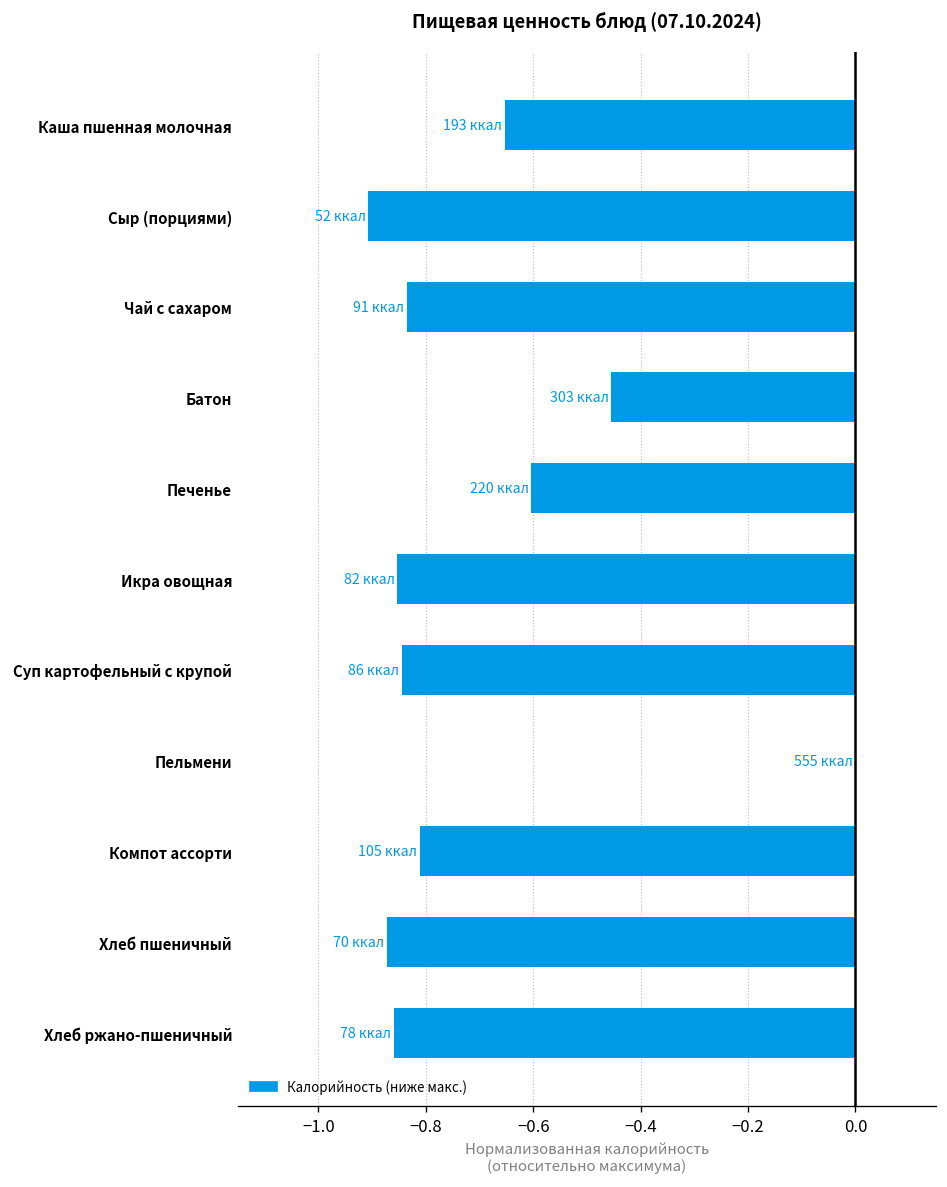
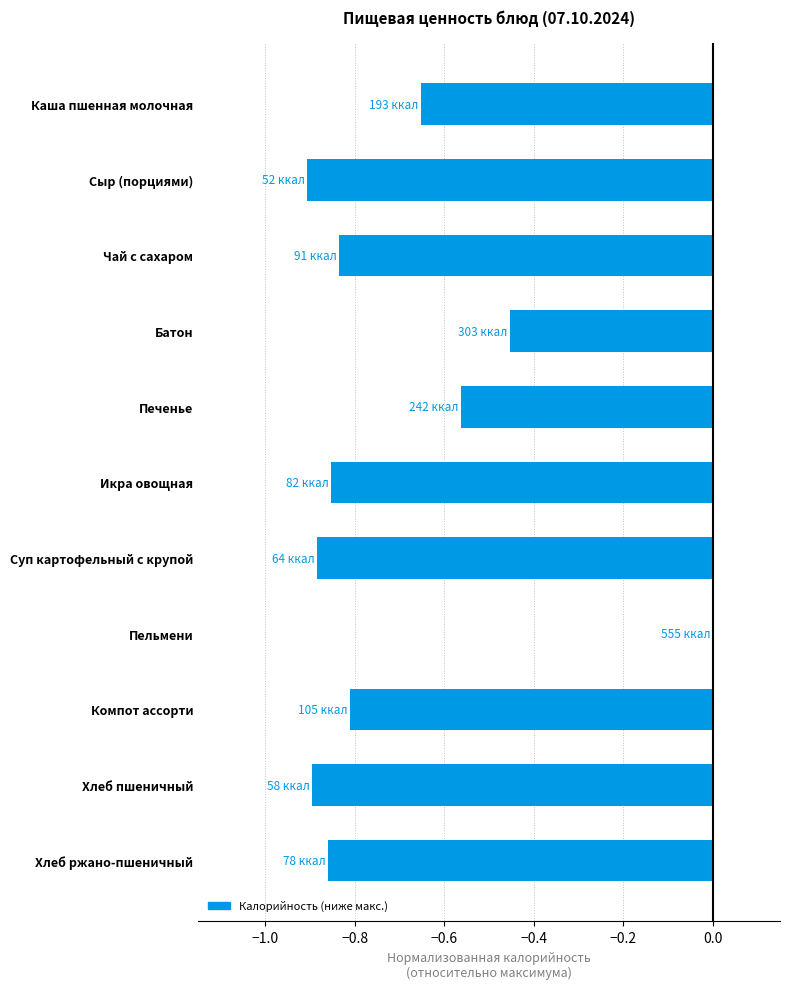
  {
-   "Печенье": 220,
-   "Суп картофельный с крупой": 86,
-   "Хлеб пшеничный": 70
+   "Печенье": 242,
+   "Суп картофельный с крупой": 64,
+   "Хлеб пшеничный": 58
  }
